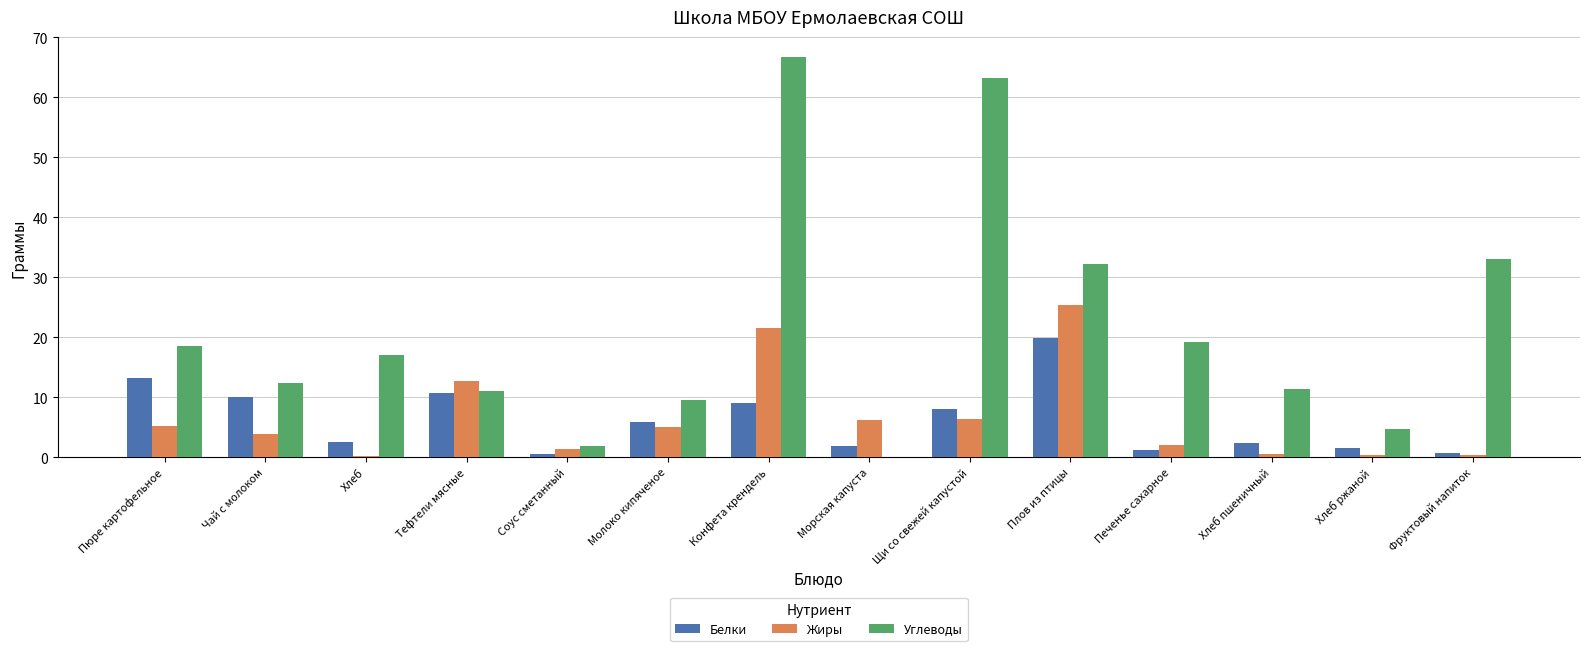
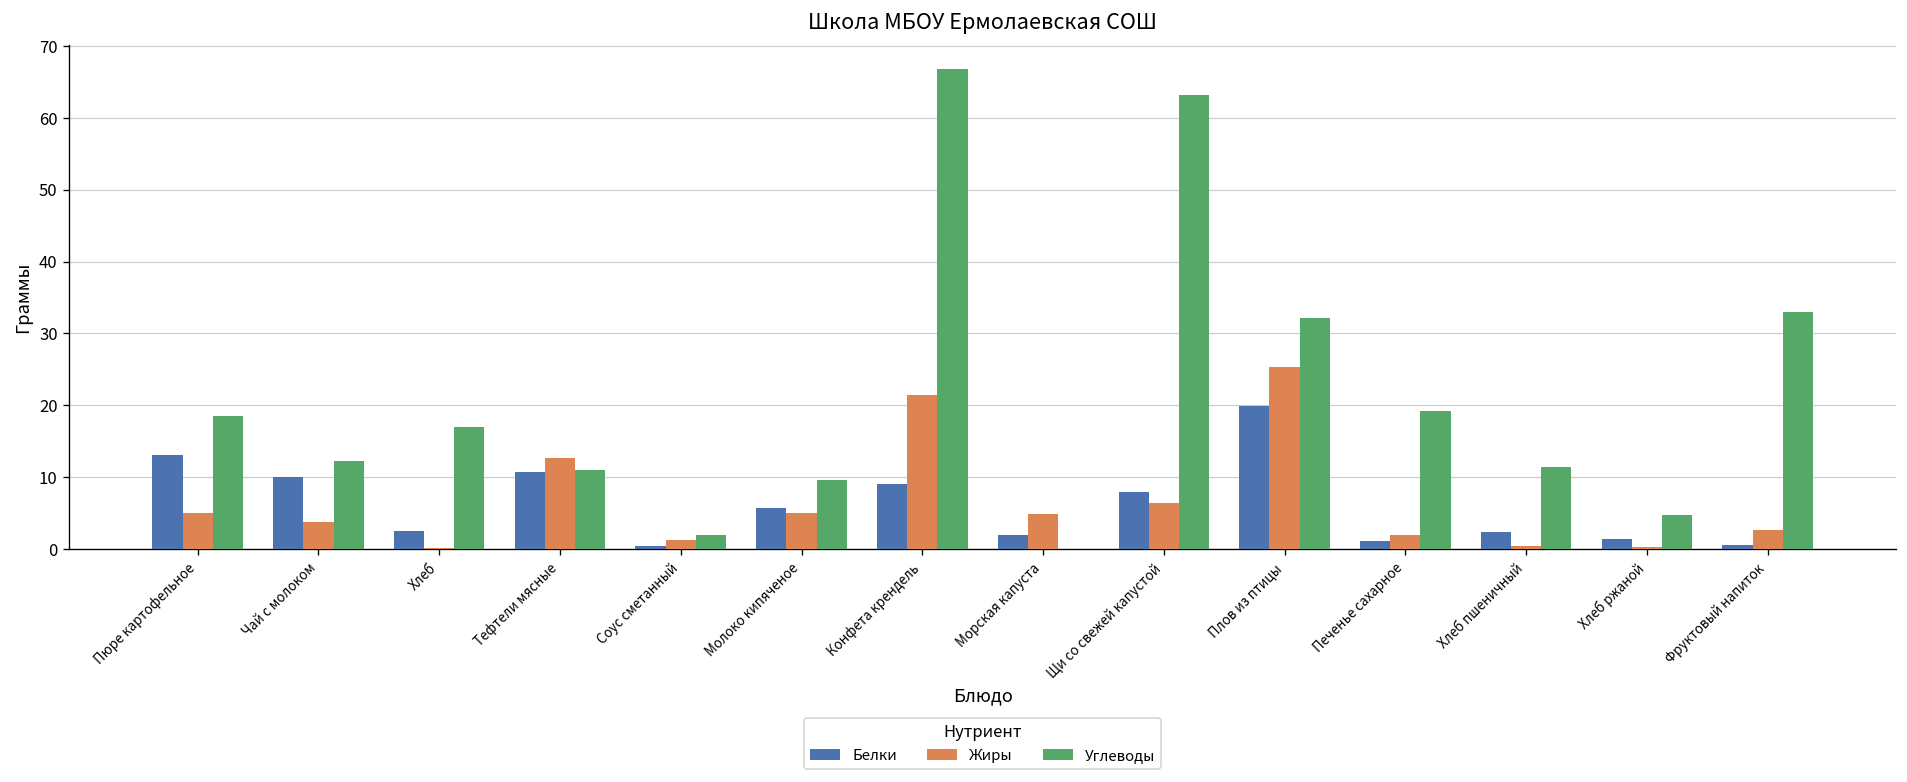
  {
    "Белки": {
      "Пюре картофельное": 13,
      "Чай с молоком": 10,
      "Хлеб": 3,
      "Тефтели мясные": 11,
      "Соус сметанный": 0,
      "Молоко кипяченое": 6,
      "Конфета крендель": 9,
      "Морская капуста": 2,
      "Щи со свежей капустой": 8,
      "Плов из птицы": 20,
      "Печенье сахарное": 1,
      "Хлеб пшеничный": 2,
      "Хлеб ржаной": 1,
      "Фруктовый напиток": 1
    },
    "Жиры": {
      "Пюре картофельное": 5,
      "Чай с молоком": 4,
      "Тефтели мясные": 13,
      "Соус сметанный": 1,
      "Молоко кипяченое": 5,
      "Конфета крендель": 21,
-     "Морская капуста": 6,
+     "Морская капуста": 5,
      "Щи со свежей капустой": 6,
      "Плов из птицы": 25,
      "Печенье сахарное": 2,
      "Хлеб пшеничный": 0,
-     "Фруктовый напиток": 0
+     "Фруктовый напиток": 3
    },
    "Углеводы": {
      "Пюре картофельное": 19,
      "Чай с молоком": 12,
      "Хлеб": 17,
      "Тефтели мясные": 11,
      "Соус сметанный": 2,
      "Молоко кипяченое": 10,
      "Конфета крендель": 67,
      "Щи со свежей капустой": 63,
      "Плов из птицы": 32,
      "Печенье сахарное": 19,
      "Хлеб пшеничный": 11,
      "Хлеб ржаной": 5,
      "Фруктовый напиток": 33
    }
  }
